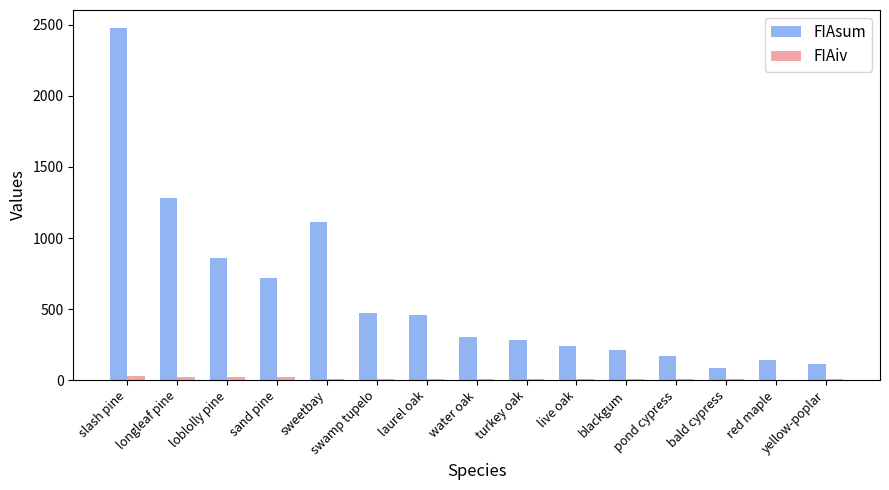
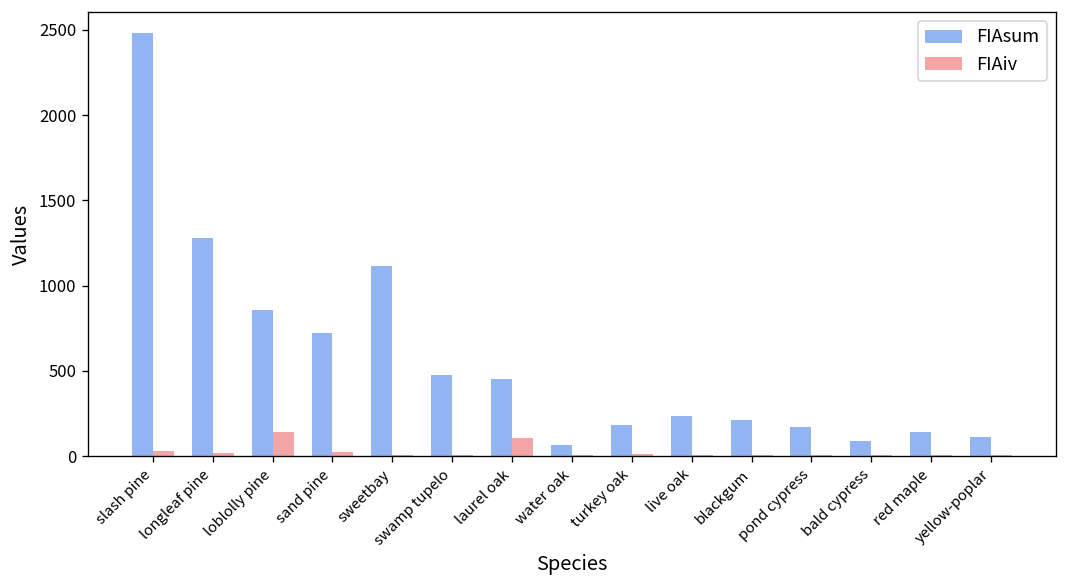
  {
    "FIAsum": {
      "slash pine": 2480,
      "longleaf pine": 1280,
      "loblolly pine": 860,
      "sand pine": 720,
      "sweetbay": 1120,
      "swamp tupelo": 470,
      "laurel oak": 450,
-     "water oak": 300,
-     "turkey oak": 280,
+     "water oak": 60,
+     "turkey oak": 180,
      "live oak": 240,
      "blackgum": 210,
      "pond cypress": 170,
      "bald cypress": 90,
      "red maple": 140,
      "yellow-poplar": 110
    },
    "FIAiv": {
      "slash pine": 30,
      "longleaf pine": 20,
-     "loblolly pine": 20,
+     "loblolly pine": 140,
      "sand pine": 20,
-     "laurel oak": 10
+     "laurel oak": 100
    }
  }
